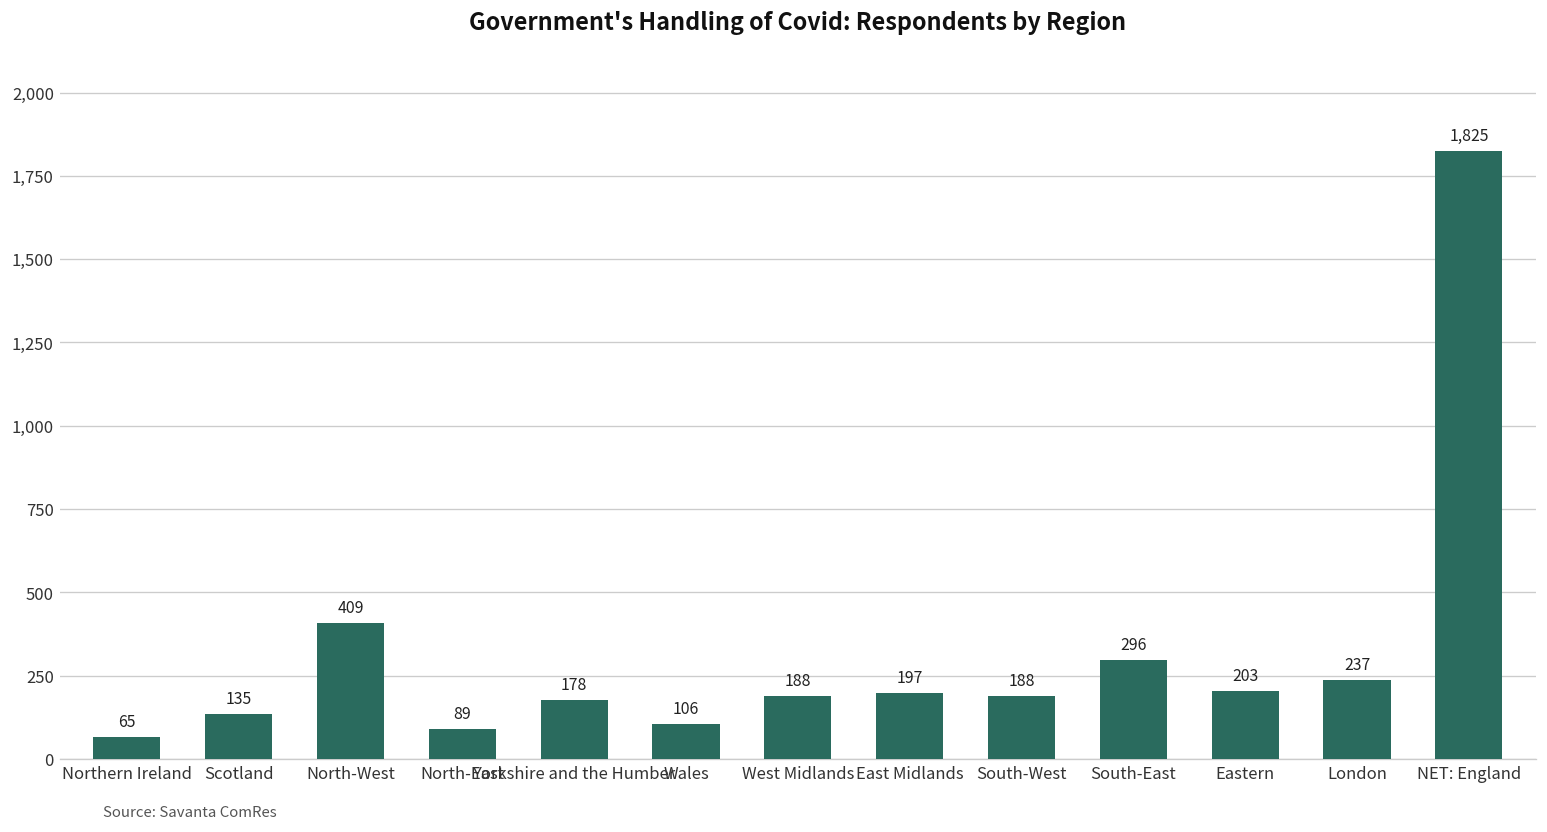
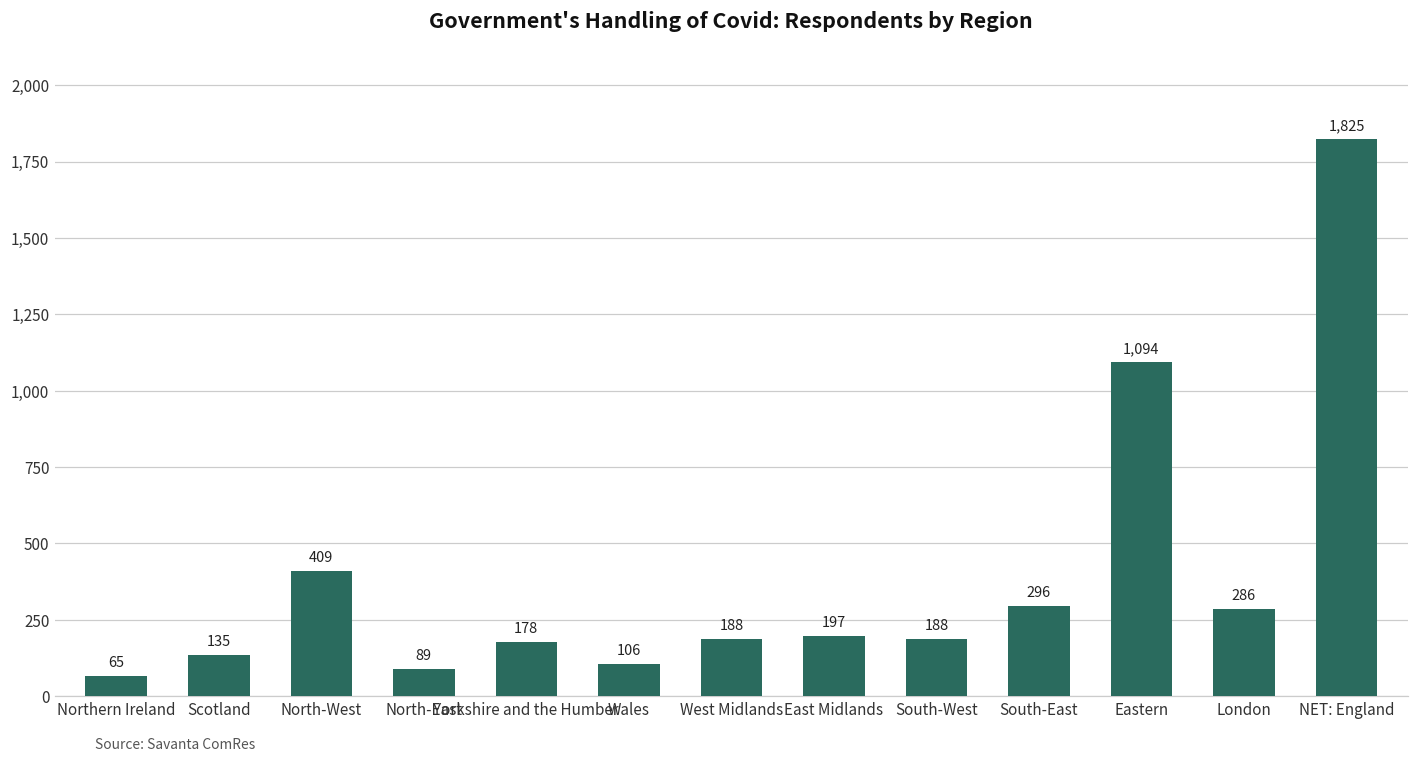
  {
    "Northern Ireland": "65",
    "Scotland": "135",
    "North-West": "409",
    "West Midlands": "188",
    "East Midlands": "197",
    "South-West": "188",
    "South-East": "296",
-   "Eastern": "203",
-   "London": "237",
+   "Eastern": "1,094",
+   "London": "286",
    "NET: England": "1,825"
  }
